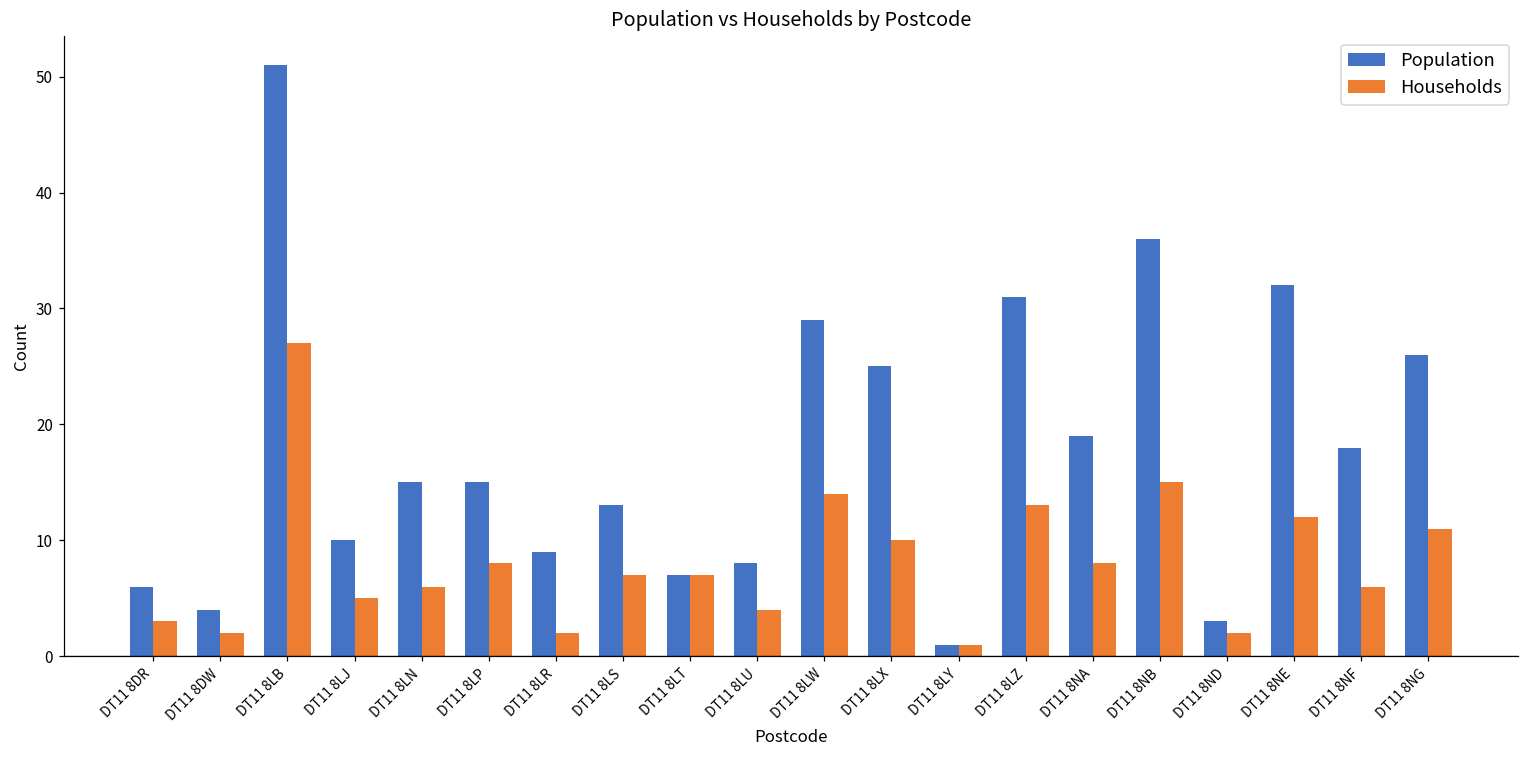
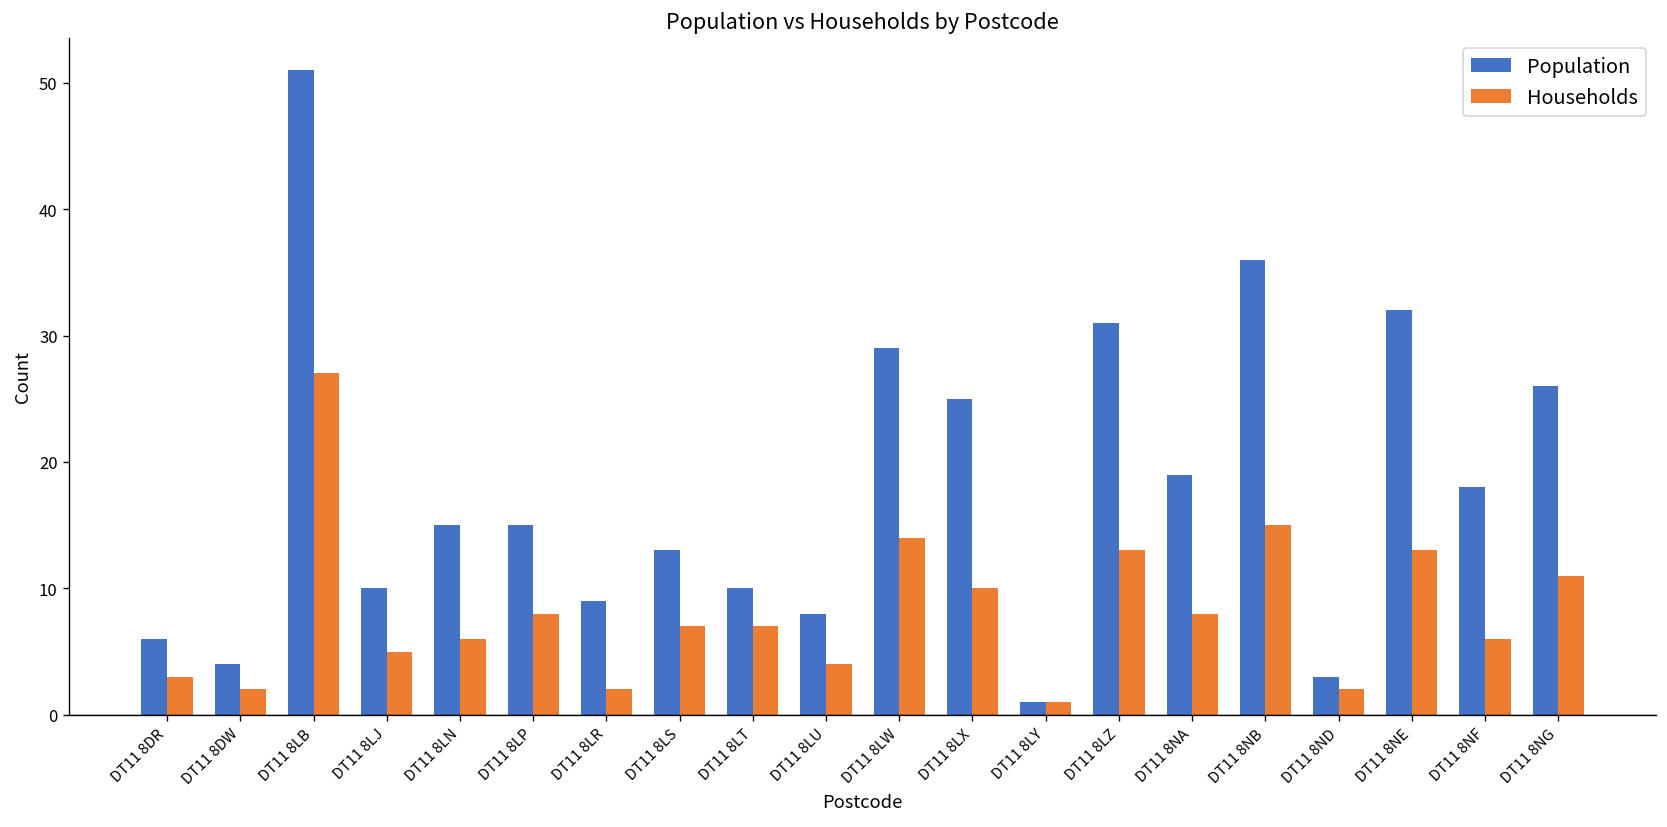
  {
    "Population": {
      "DT11 8DR": 6,
      "DT11 8DW": 4,
      "DT11 8LB": 51,
      "DT11 8LJ": 10,
      "DT11 8LN": 15,
      "DT11 8LP": 15,
      "DT11 8LR": 9,
      "DT11 8LS": 13,
-     "DT11 8LT": 7,
+     "DT11 8LT": 10,
      "DT11 8LU": 8,
      "DT11 8LW": 29,
      "DT11 8LX": 25,
      "DT11 8LY": 1,
      "DT11 8LZ": 31,
      "DT11 8NA": 19,
      "DT11 8NB": 36,
      "DT11 8ND": 3,
      "DT11 8NE": 32,
      "DT11 8NF": 18,
      "DT11 8NG": 26
    },
    "Households": {
      "DT11 8DR": 3,
      "DT11 8DW": 2,
      "DT11 8LB": 27,
      "DT11 8LJ": 5,
      "DT11 8LN": 6,
      "DT11 8LP": 8,
      "DT11 8LR": 2,
      "DT11 8LS": 7,
      "DT11 8LT": 7,
      "DT11 8LU": 4,
      "DT11 8LW": 14,
      "DT11 8LX": 10,
      "DT11 8LY": 1,
      "DT11 8LZ": 13,
      "DT11 8NA": 8,
      "DT11 8NB": 15,
      "DT11 8ND": 2,
-     "DT11 8NE": 12,
+     "DT11 8NE": 13,
      "DT11 8NF": 6,
      "DT11 8NG": 11
    }
  }
